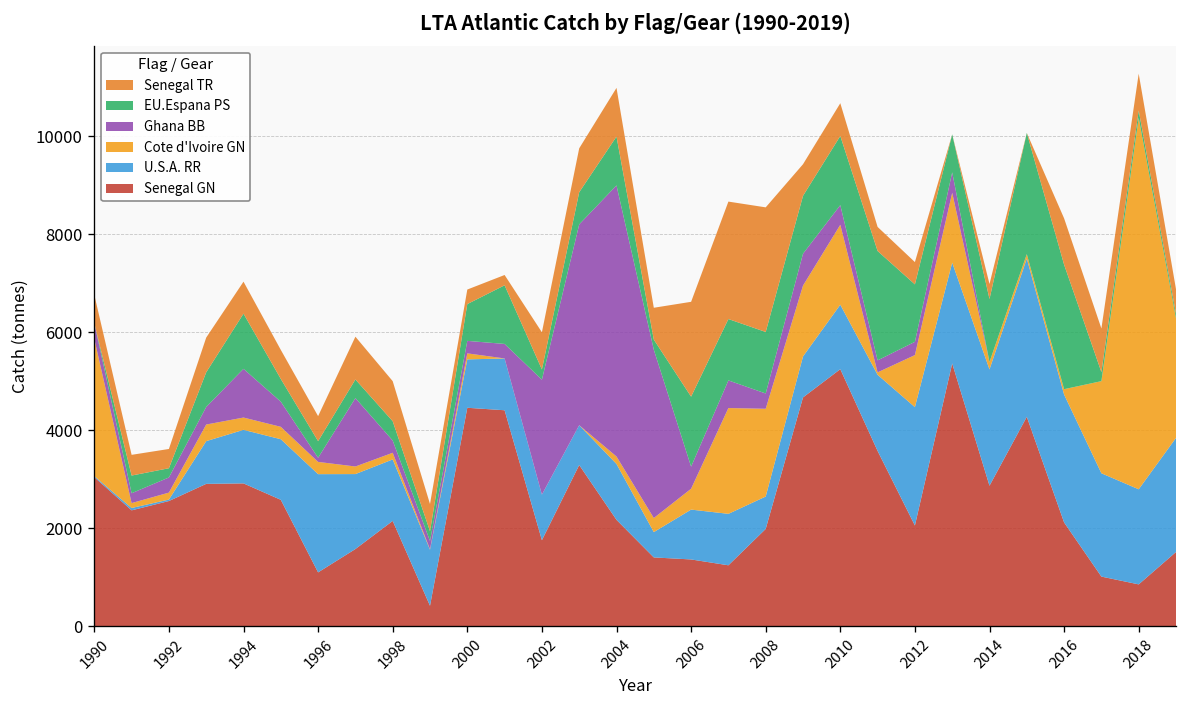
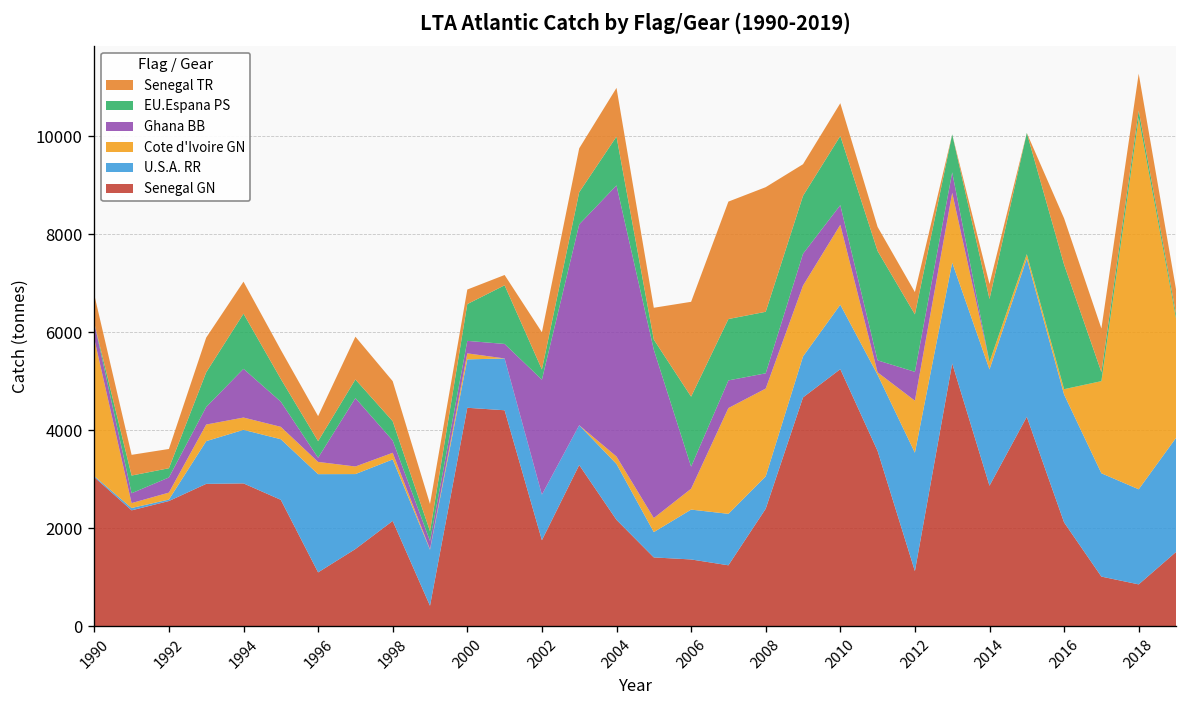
  {
    "Senegal GN": {
      "1994": 2900,
      "1996": 1100,
      "1998": 2100,
      "2000": 4500,
      "2002": 1800,
      "2004": 2200,
      "2006": 1400,
-     "2008": 2000,
+     "2008": 2400,
      "2010": 5200,
-     "2012": 2100,
+     "2012": 1100,
      "2014": 2900,
      "2016": 2100,
      "2018": 900
    },
    "U.S.A. RR": {
      "1994": 1100,
      "1996": 2000,
      "1998": 1300,
      "2000": 1000,
      "2004": 1100,
      "2006": 1000,
      "2008": 700,
      "2010": 1300,
      "2012": 2400,
      "2014": 2400,
      "2016": 2600,
      "2018": 1900
    },
    "Ghana BB": {
      "1992": 300,
      "1994": 1000,
      "1996": 100,
      "1998": 300,
      "2000": 300,
      "2002": 2300,
      "2004": 5500,
      "2006": 500,
      "2008": 300,
      "2010": 400,
-     "2012": 300
+     "2012": 600
    },
    "EU.Espana PS": {
      "1992": 200,
      "1994": 1100,
      "1996": 300,
      "1998": 400,
      "2000": 800,
      "2002": 200,
      "2004": 1000,
      "2006": 1400,
      "2008": 1300,
      "2010": 1400,
      "2012": 1200,
      "2014": 1300,
      "2016": 2500,
      "2018": 100
    }
  }
